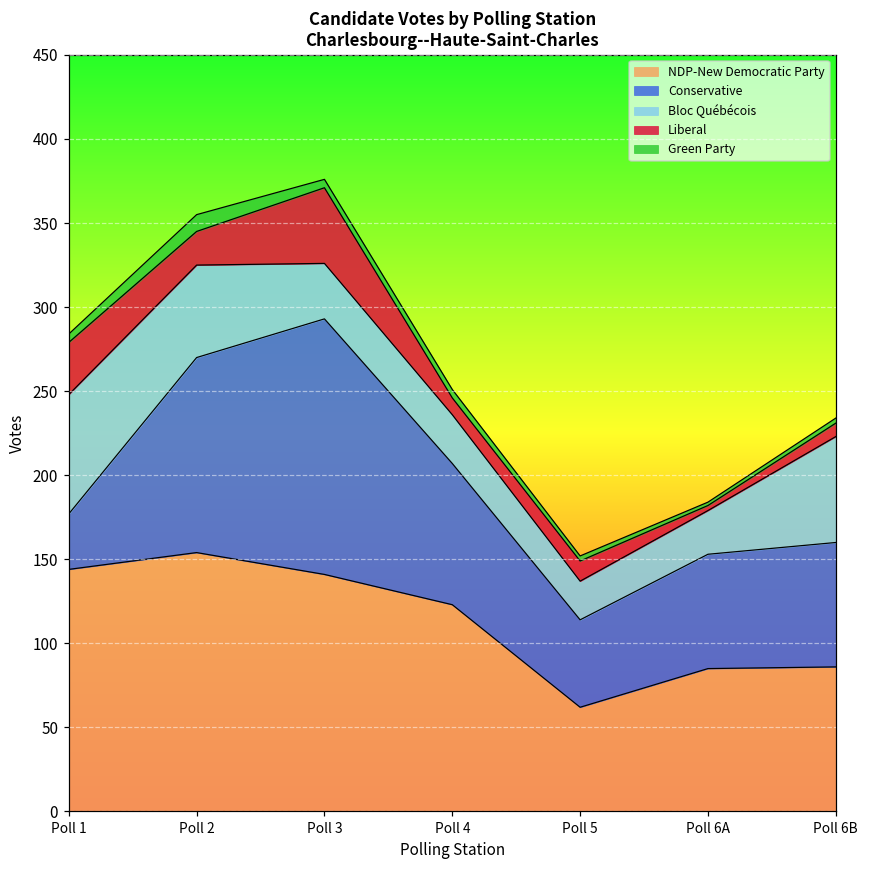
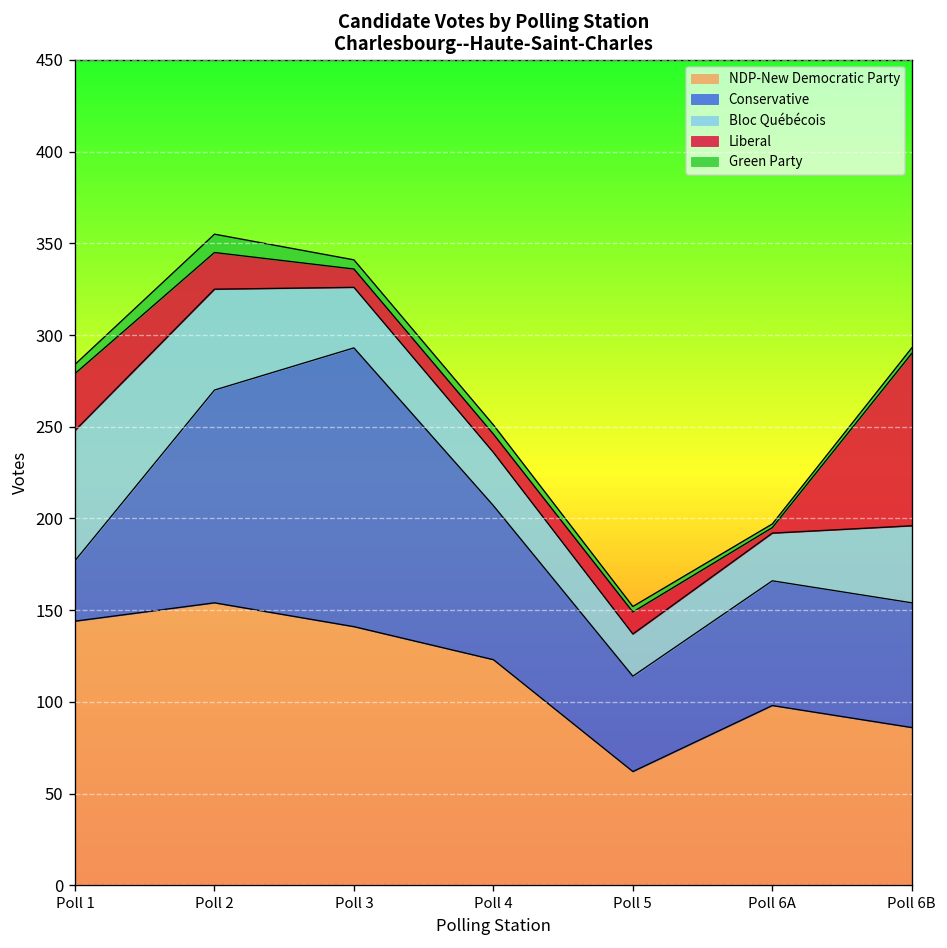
  {
    "NDP-New Democratic Party": {
      "Poll 1": 144,
      "Poll 2": 154,
      "Poll 3": 141,
      "Poll 4": 123,
      "Poll 5": 62,
-     "Poll 6A": 85,
+     "Poll 6A": 98,
      "Poll 6B": 86
    },
    "Conservative": {
      "Poll 1": 33,
      "Poll 2": 116,
      "Poll 3": 152,
      "Poll 4": 84,
      "Poll 5": 52,
      "Poll 6A": 68,
-     "Poll 6B": 74
+     "Poll 6B": 68
    },
    "Bloc Québécois": {
      "Poll 1": 71,
      "Poll 2": 55,
      "Poll 3": 33,
      "Poll 4": 29,
      "Poll 5": 23,
      "Poll 6A": 26,
-     "Poll 6B": 63
+     "Poll 6B": 42
    },
    "Liberal": {
      "Poll 1": 31,
      "Poll 2": 20,
-     "Poll 3": 45,
+     "Poll 3": 10,
      "Poll 4": 10,
      "Poll 5": 12,
      "Poll 6A": 3,
-     "Poll 6B": 8
+     "Poll 6B": 94
    },
    "Green Party": {
      "Poll 1": 5,
      "Poll 2": 10,
      "Poll 3": 5,
      "Poll 4": 5,
      "Poll 5": 3,
      "Poll 6A": 2,
      "Poll 6B": 3
    }
  }
